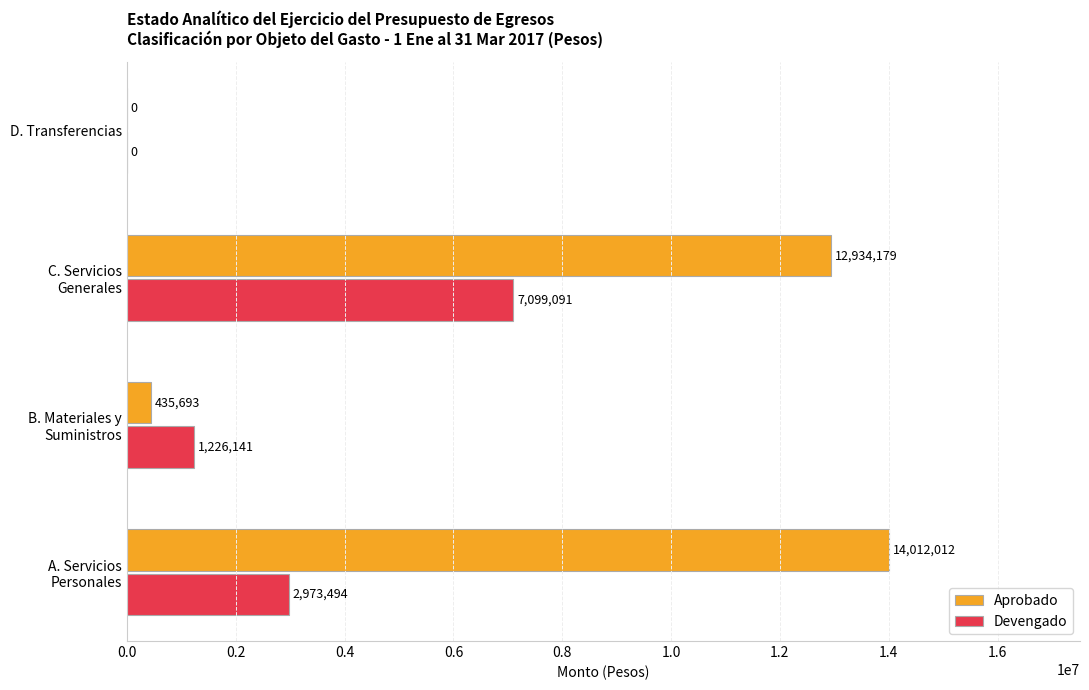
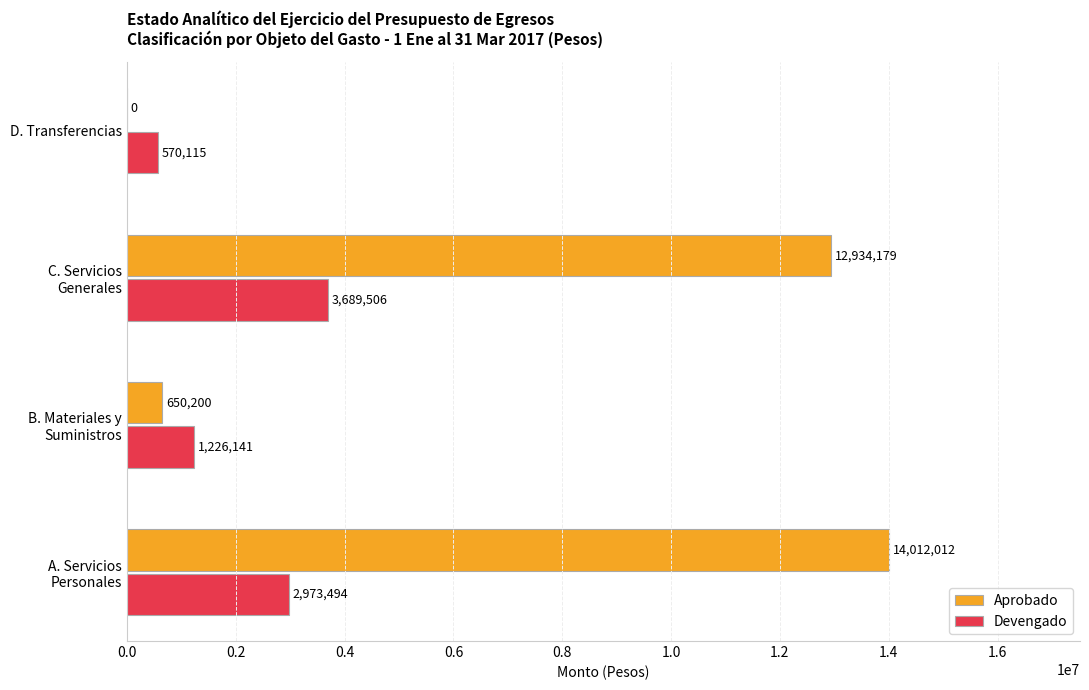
  {
    "Aprobado": {
      "D. Transferencias": "0",
      "C. Servicios Generales": "12,934,179",
-     "B. Materiales y Suministros": "435,693",
+     "B. Materiales y Suministros": "650,200",
      "A. Servicios Personales": "14,012,012"
    },
    "Devengado": {
-     "D. Transferencias": "0",
-     "C. Servicios Generales": "7,099,091",
+     "D. Transferencias": "570,115",
+     "C. Servicios Generales": "3,689,506",
      "B. Materiales y Suministros": "1,226,141",
      "A. Servicios Personales": "2,973,494"
    }
  }
